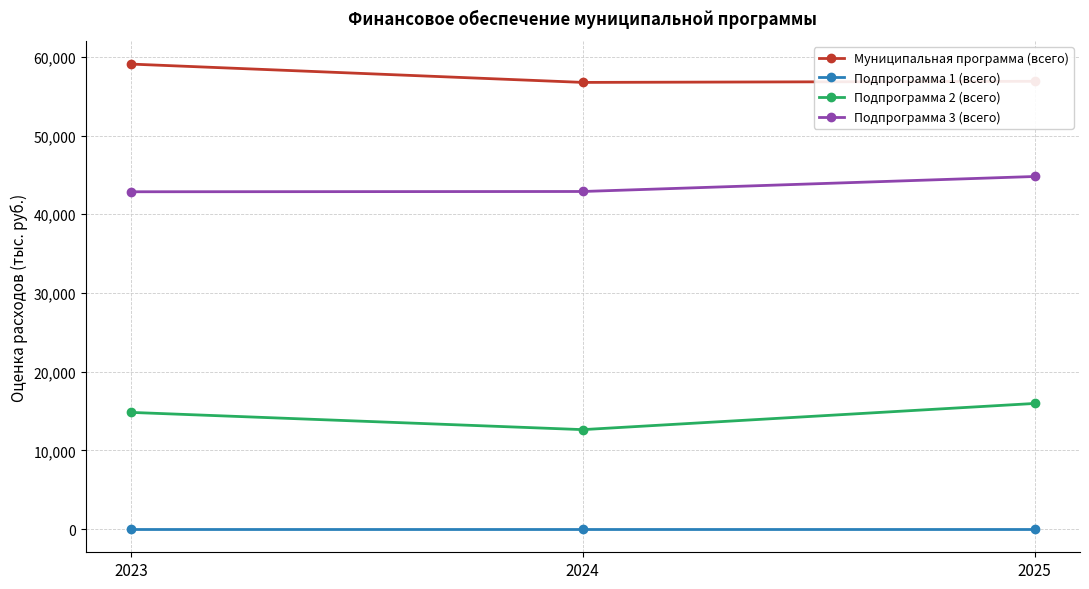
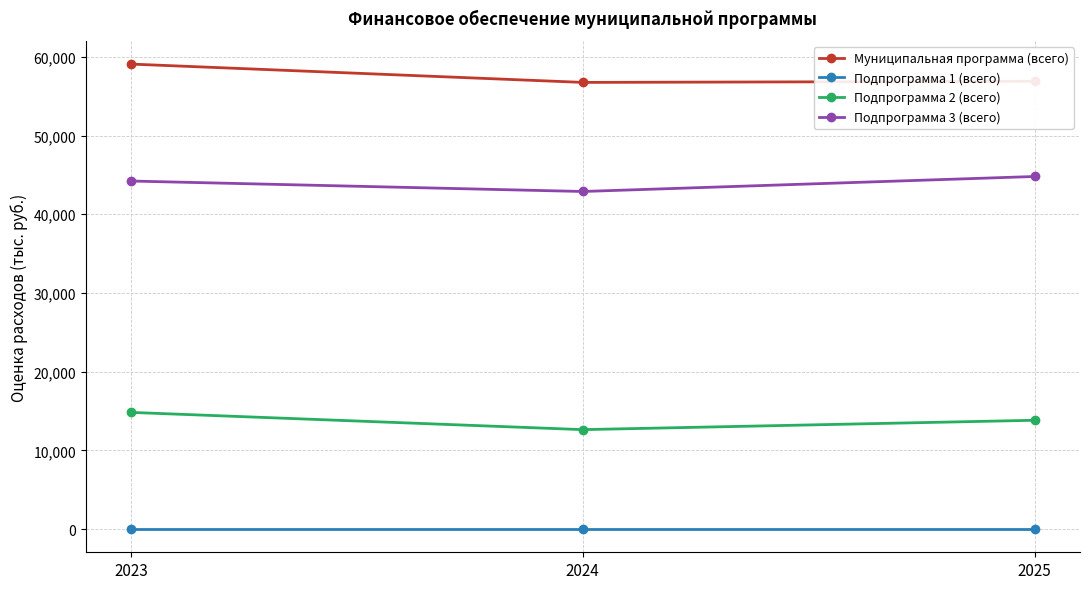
  {
    "Муниципальная программа (всего)": {
      "2023": "59,000",
      "2024": "57,000"
    },
    "Подпрограмма 1 (всего)": {
      "2023": "0",
      "2024": "0",
      "2025": "0"
    },
    "Подпрограмма 2 (всего)": {
      "2023": "15,000",
      "2024": "13,000",
-     "2025": "16,000"
+     "2025": "14,000"
    },
    "Подпрограмма 3 (всего)": {
-     "2023": "43,000",
+     "2023": "44,000",
      "2024": "43,000",
      "2025": "45,000"
    }
  }
